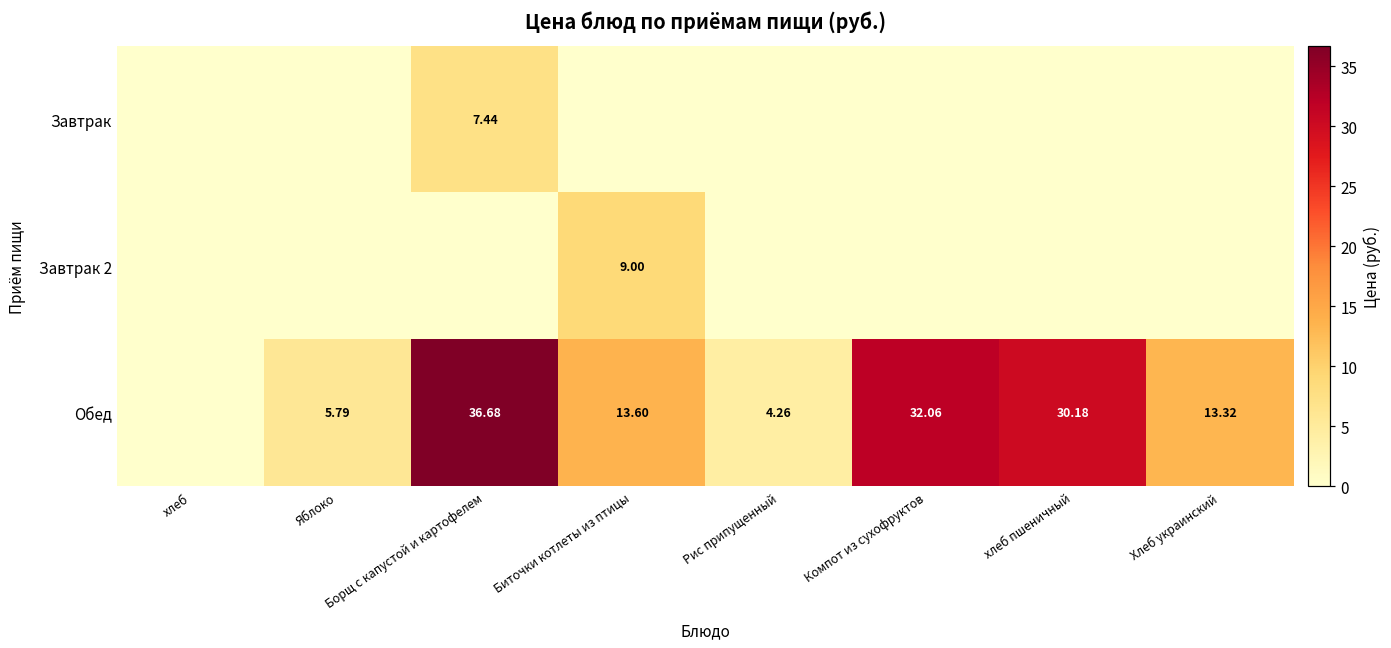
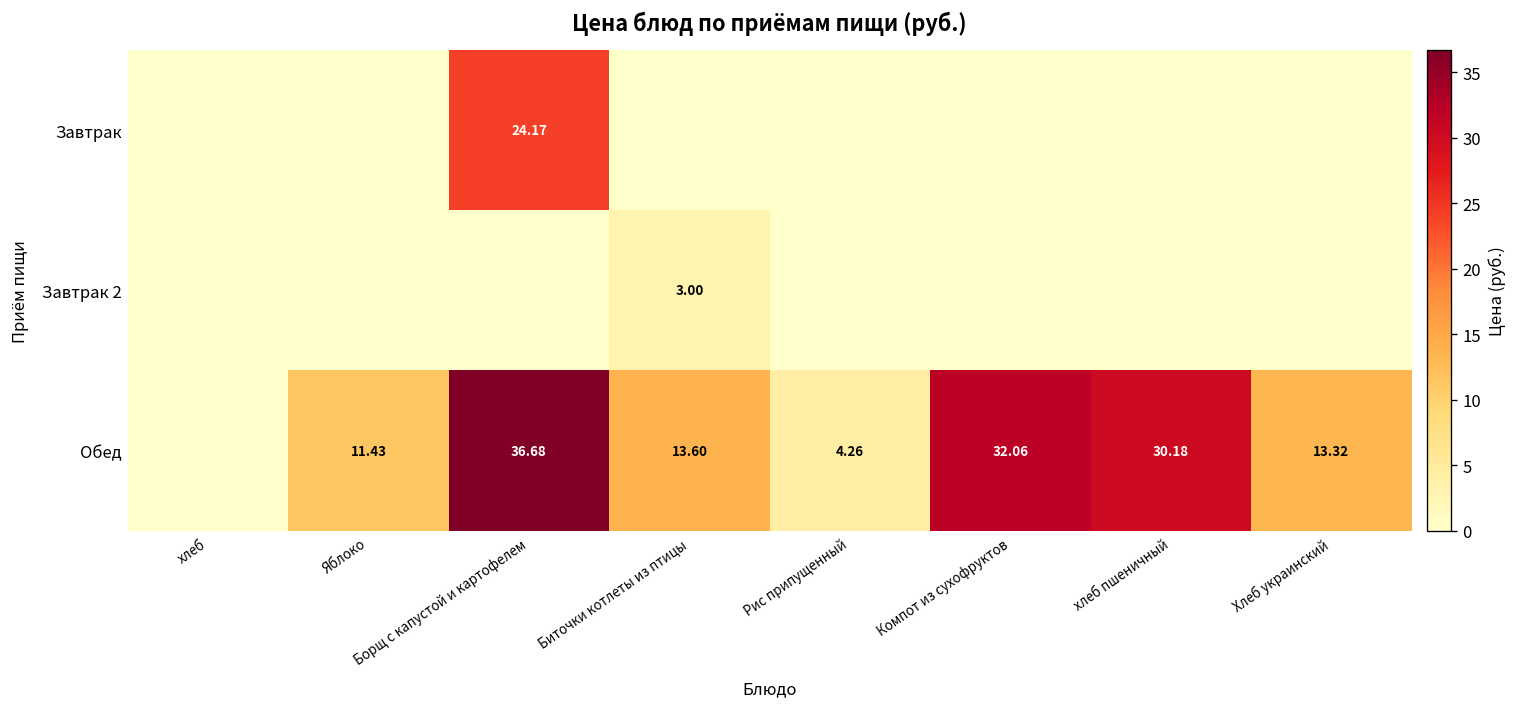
  {
    "Завтрак": {
-     "Борщ с капустой и картофелем": 7.44
+     "Борщ с капустой и картофелем": 24.17
    },
    "Завтрак 2": {
-     "Биточки котлеты из птицы": 9.00
+     "Биточки котлеты из птицы": 3.00
    },
    "Обед": {
-     "Яблоко": 5.79,
+     "Яблоко": 11.43,
      "Борщ с капустой и картофелем": 36.68,
      "Биточки котлеты из птицы": 13.60,
      "Рис припущенный": 4.26,
      "Компот из сухофруктов": 32.06,
      "хлеб пшеничный": 30.18,
      "Хлеб украинский": 13.32
    }
  }
